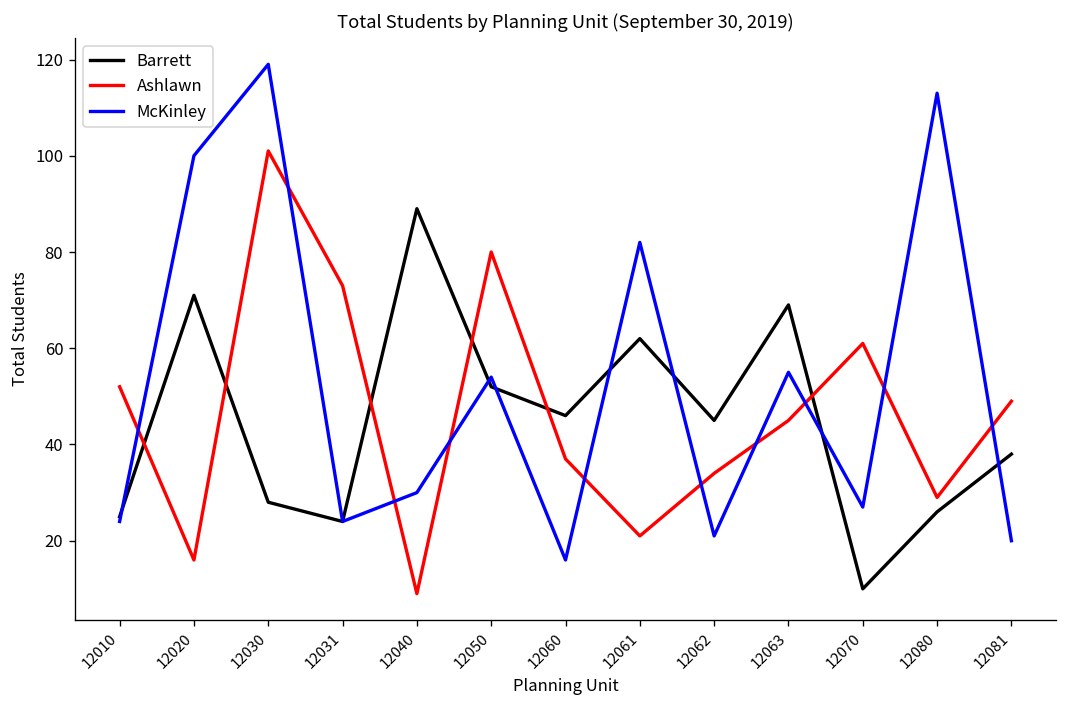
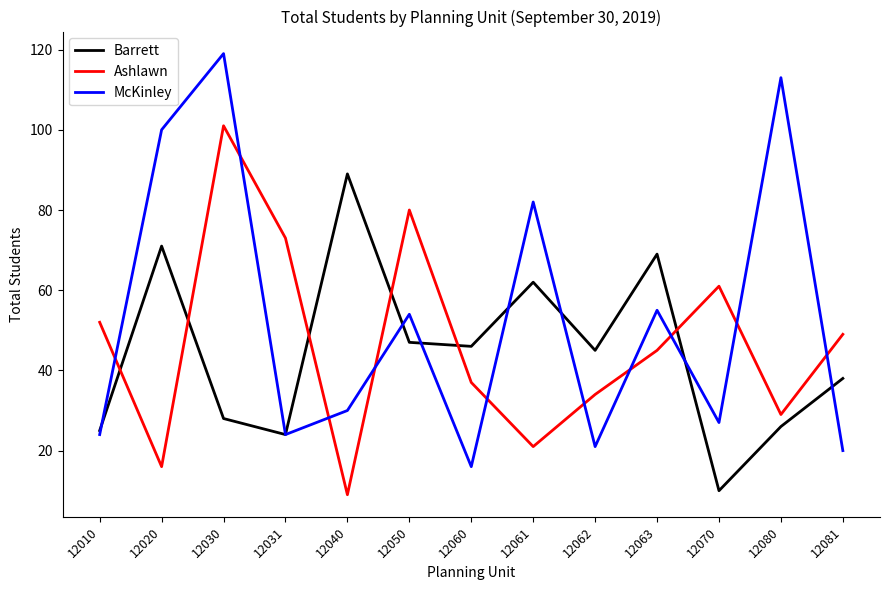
  {
    "Barrett": {
      "12010": 25,
      "12020": 71,
      "12030": 28,
      "12040": 89,
-     "12050": 52,
+     "12050": 47,
      "12060": 46,
      "12061": 62,
      "12062": 45,
      "12063": 69,
      "12070": 10,
      "12080": 26,
      "12081": 38
    },
    "Ashlawn": {
      "12010": 52,
      "12020": 16,
      "12030": 101,
      "12031": 73,
      "12040": 9,
      "12050": 80,
      "12060": 37,
      "12061": 21,
      "12062": 34,
      "12063": 45,
      "12070": 61,
      "12080": 29,
      "12081": 49
    },
    "McKinley": {
      "12010": 24,
      "12020": 100,
      "12030": 119,
      "12040": 30,
      "12050": 54,
      "12060": 16,
      "12061": 82,
      "12062": 21,
      "12063": 55,
      "12070": 27,
      "12080": 113,
      "12081": 20
    }
  }
